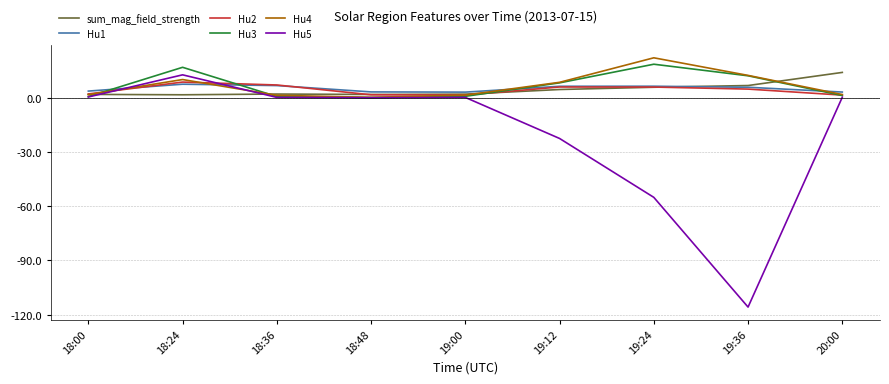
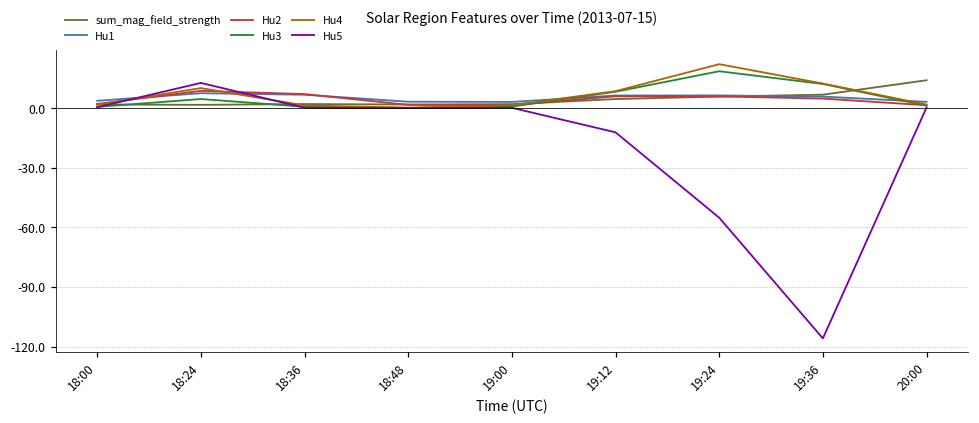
  {
    "sum_mag_field_strength": {
      "18:24": 2,
      "20:00": 14
    },
    "Hu1": {
      "18:00": 4,
      "18:48": 3
    },
    "Hu3": {
-     "18:24": 17,
+     "18:24": 5,
      "19:24": 19
    },
    "Hu4": {
      "19:24": 22
    },
    "Hu5": {
      "18:24": 13,
-     "19:12": -23,
+     "19:12": -12,
      "19:24": -55,
      "19:36": -116
    }
  }
